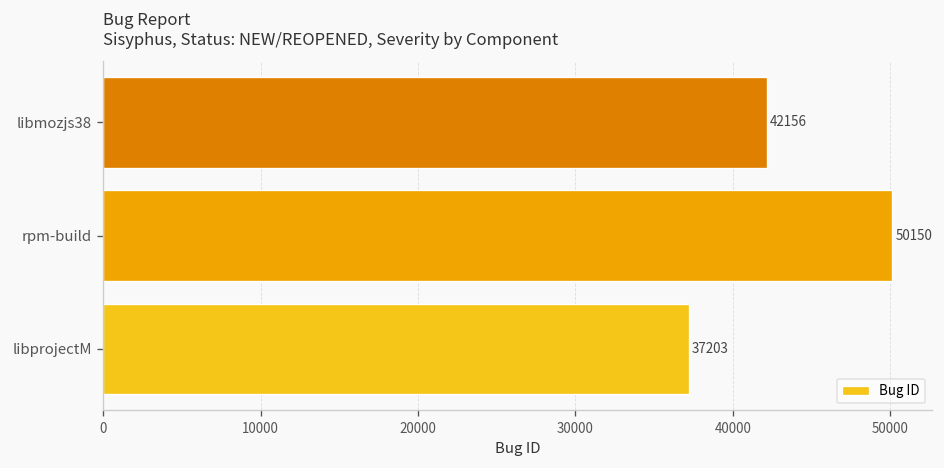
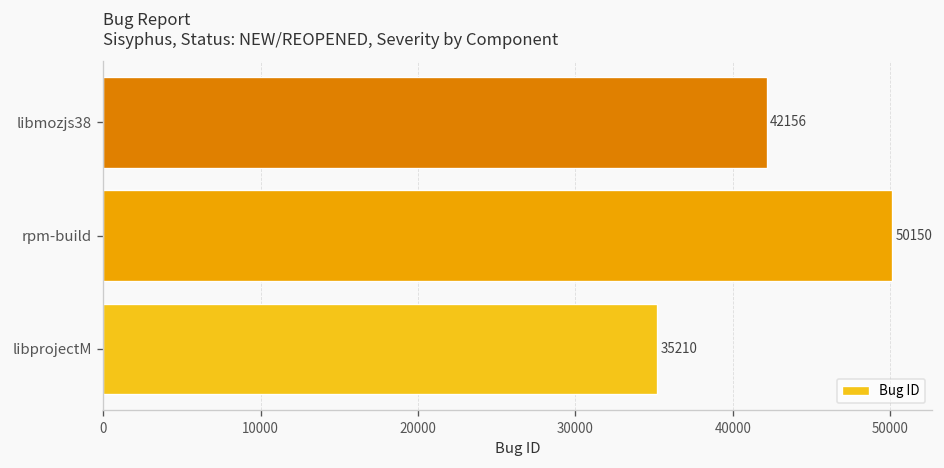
  {
    "libmozjs38": 42156,
    "rpm-build": 50150,
-   "libprojectM": 37203
+   "libprojectM": 35210
  }
